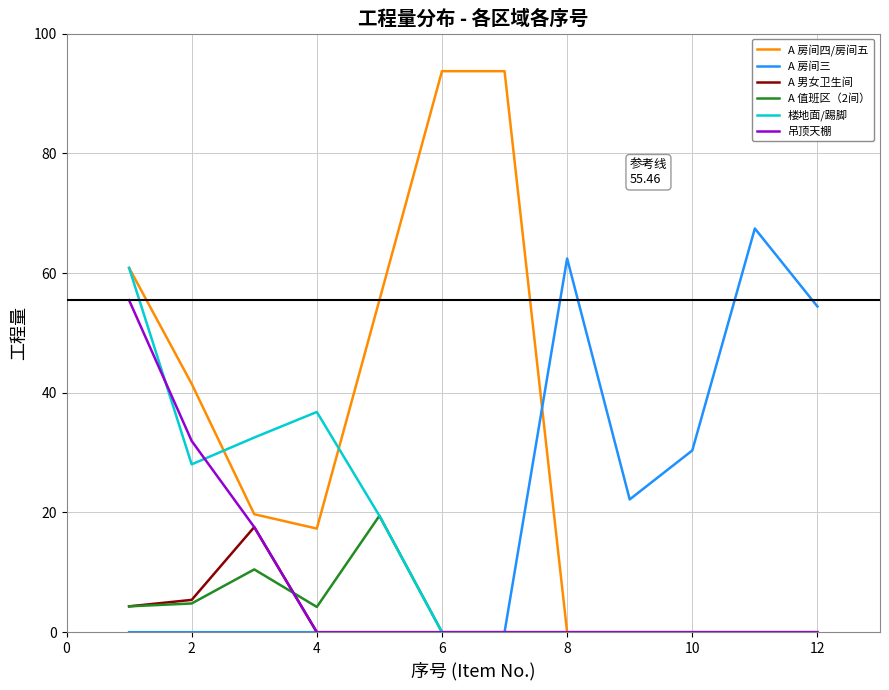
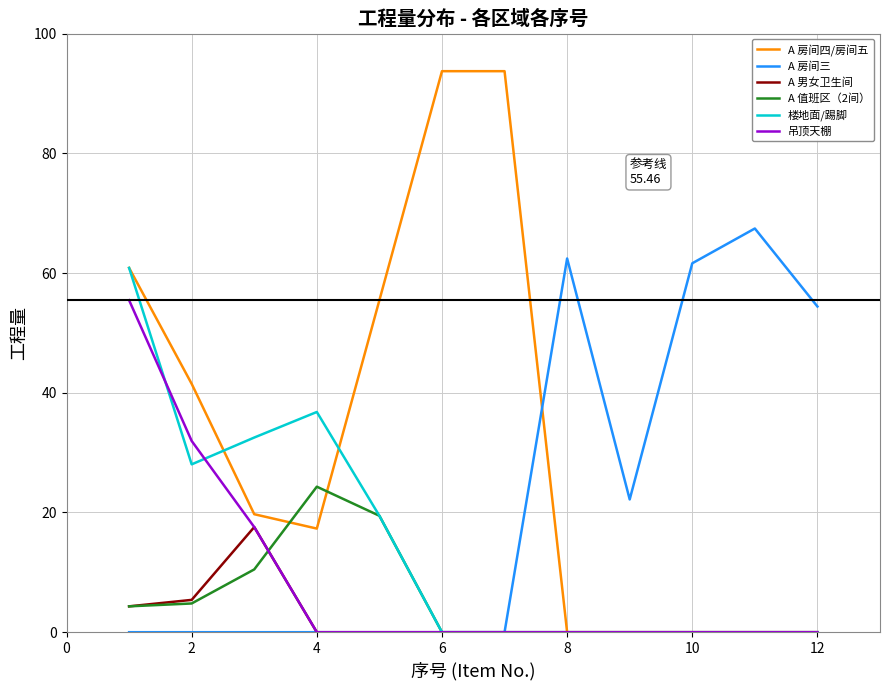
  {
    "A 房间四/房间五": {
      "2": 41,
      "4": 17,
      "6": 94
    },
    "A 房间三": {
      "2": 0,
      "8": 62,
-     "10": 30,
+     "10": 62,
      "12": 54
    },
    "A 男女卫生间": {
      "2": 5
    },
    "A 值班区（2间）": {
      "2": 5,
-     "4": 4
+     "4": 24
    },
    "楼地面/踢脚": {
      "2": 28,
      "4": 37
    },
    "吊顶天棚": {
      "2": 32
    }
  }
